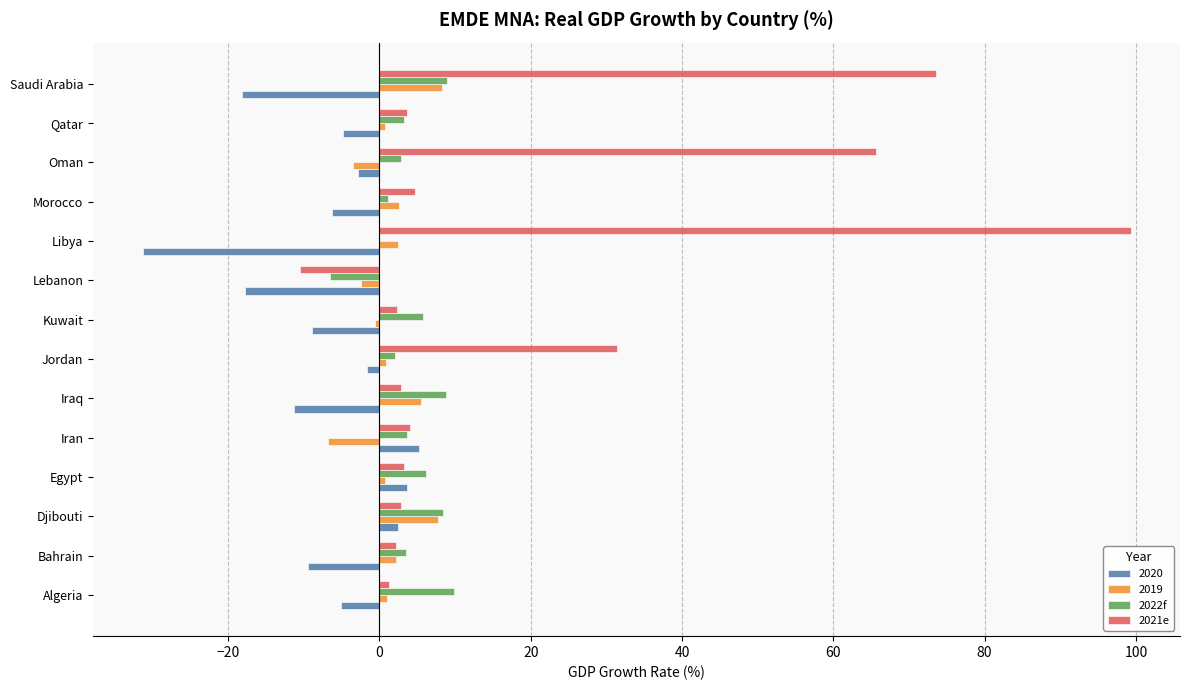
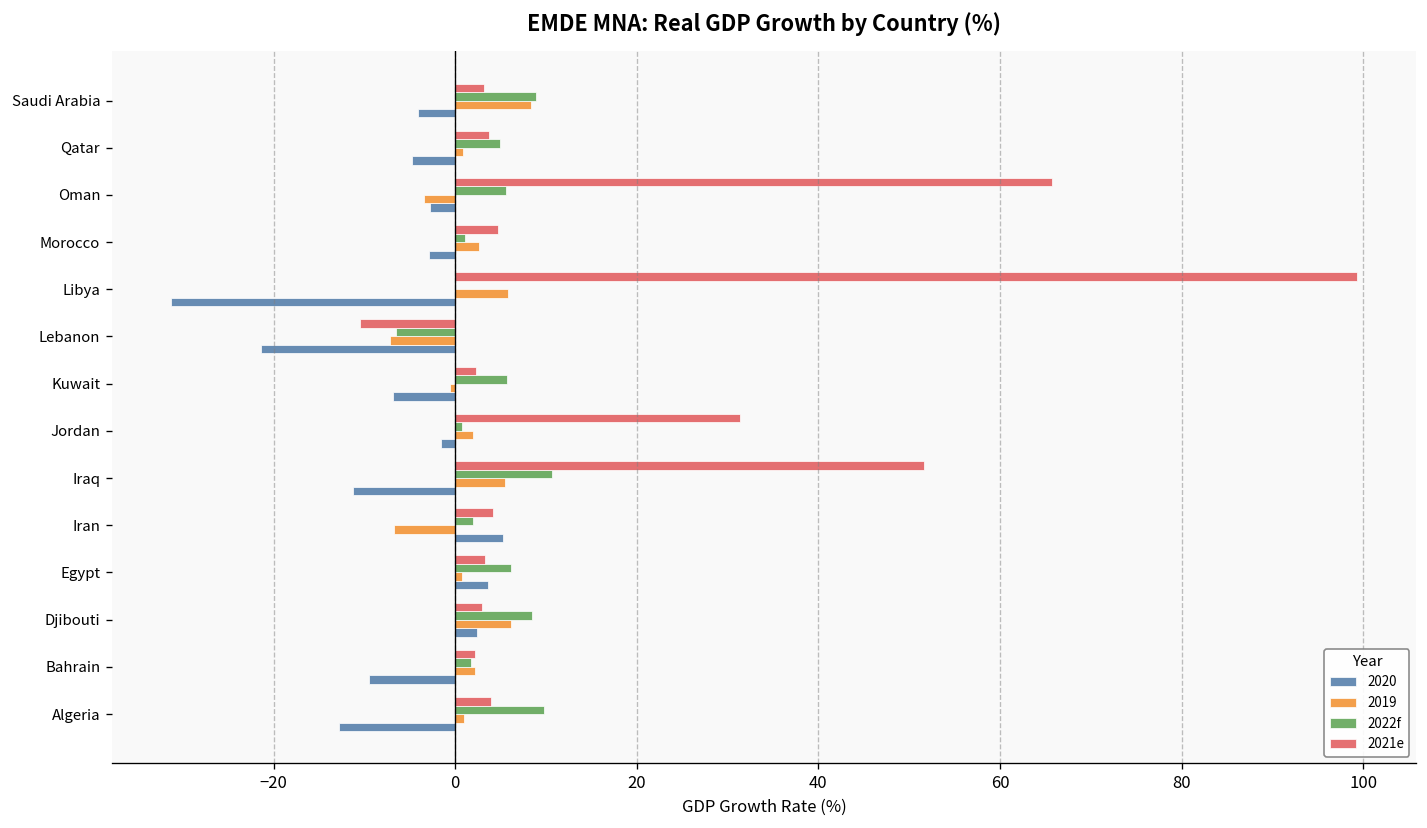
  {
    "2020": {
-     "Saudi Arabia": -18,
+     "Saudi Arabia": -4,
      "Qatar": -5,
      "Oman": -3,
-     "Morocco": -6,
+     "Morocco": -3,
      "Libya": -31,
-     "Lebanon": -18,
-     "Kuwait": -9,
+     "Lebanon": -21,
+     "Kuwait": -7,
      "Jordan": -2,
      "Iraq": -11,
      "Iran": 5,
      "Egypt": 4,
      "Djibouti": 2,
      "Bahrain": -10,
-     "Algeria": -5
+     "Algeria": -13
    },
    "2019": {
      "Saudi Arabia": 8,
      "Qatar": 1,
      "Oman": -4,
      "Morocco": 3,
-     "Libya": 3,
-     "Lebanon": -2,
+     "Libya": 6,
+     "Lebanon": -7,
      "Kuwait": -1,
-     "Jordan": 1,
+     "Jordan": 2,
      "Iraq": 6,
      "Iran": -7,
      "Egypt": 1,
-     "Djibouti": 8,
+     "Djibouti": 6,
      "Bahrain": 2,
      "Algeria": 1
    },
    "2022f": {
      "Saudi Arabia": 9,
-     "Qatar": 3,
-     "Oman": 3,
+     "Qatar": 5,
+     "Oman": 6,
      "Morocco": 1,
      "Libya": 0,
      "Lebanon": -7,
      "Kuwait": 6,
-     "Jordan": 2,
-     "Iraq": 9,
-     "Iran": 4,
+     "Jordan": 1,
+     "Iraq": 11,
+     "Iran": 2,
      "Egypt": 6,
      "Djibouti": 8,
-     "Bahrain": 4,
+     "Bahrain": 2,
      "Algeria": 10
    },
    "2021e": {
-     "Saudi Arabia": 74,
+     "Saudi Arabia": 3,
      "Qatar": 4,
      "Oman": 66,
      "Morocco": 5,
      "Libya": 99,
      "Lebanon": -11,
      "Kuwait": 2,
      "Jordan": 31,
-     "Iraq": 3,
+     "Iraq": 52,
      "Iran": 4,
      "Egypt": 3,
      "Djibouti": 3,
      "Bahrain": 2,
-     "Algeria": 1
+     "Algeria": 4
    }
  }
